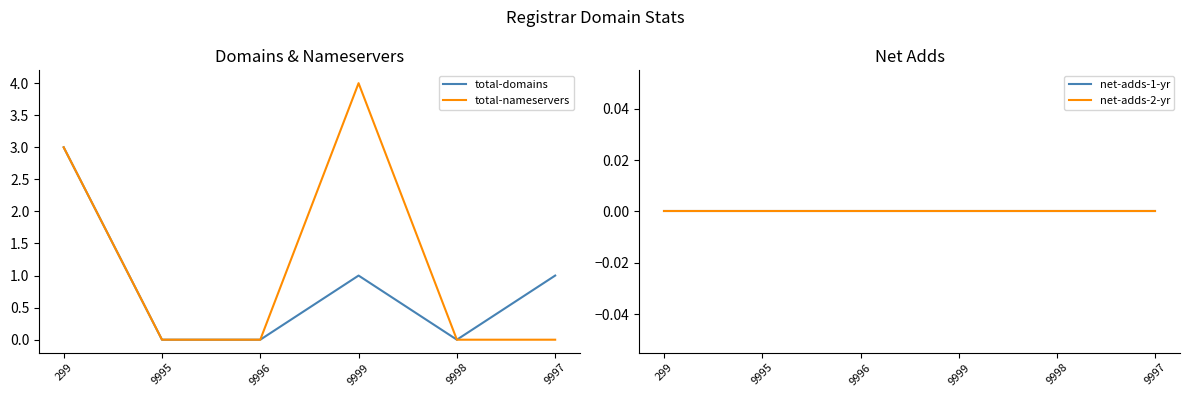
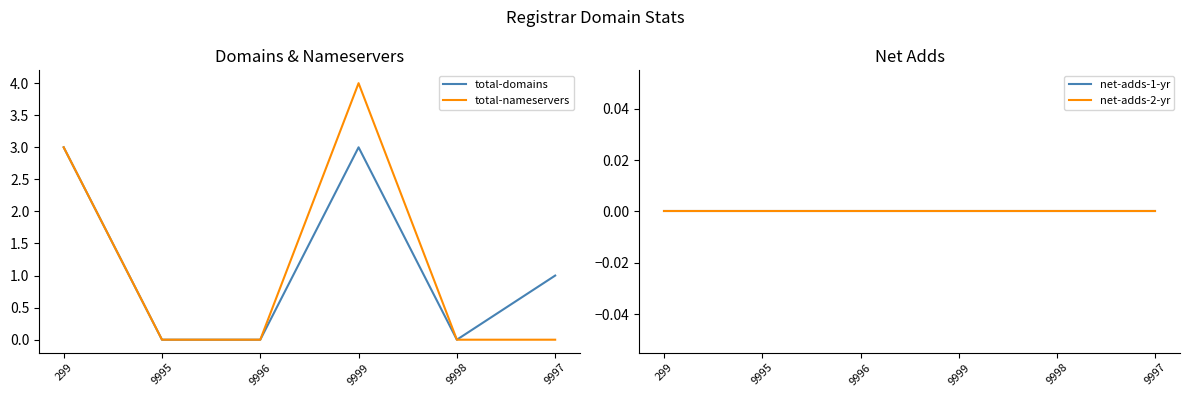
  {
    "Domains & Nameservers": {
      "total-domains": {
-       "9999": 1,
+       "9999": 3,
        "9997": 1
      },
      "total-nameservers": {
        "9999": 4,
        "9997": 0
      }
    },
    "Net Adds": {
      "299": 0.000,
      "9995": 0.000,
      "9996": 0.000,
      "9999": 0.000,
      "9998": 0.000,
      "9997": 0.000
    }
  }
